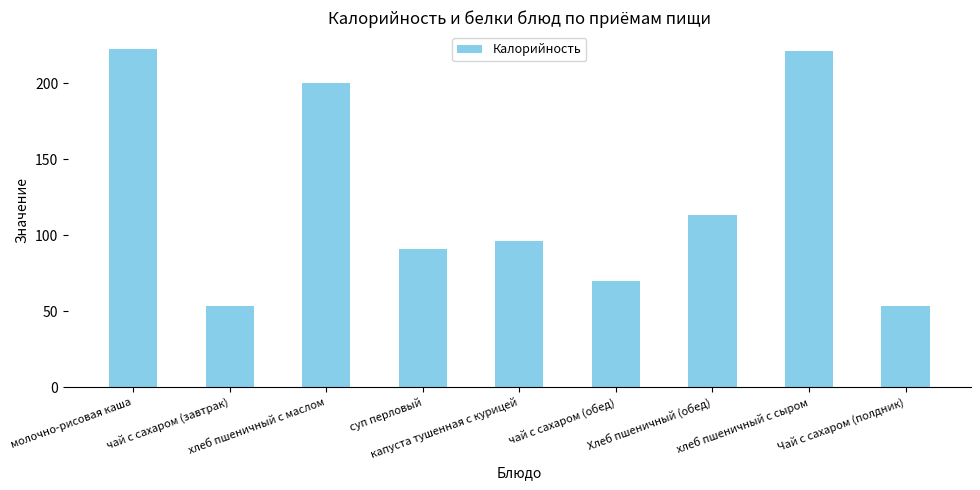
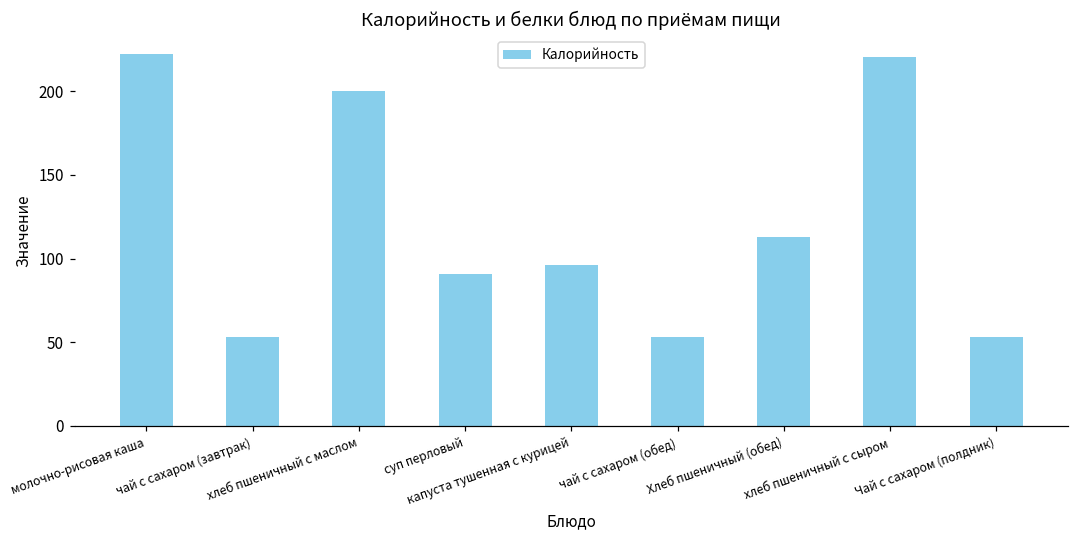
  {
    "молочно-рисовая каша": 222,
    "чай с сахаром (завтрак)": 53,
    "хлеб пшеничный с маслом": 200,
    "суп перловый": 91,
    "капуста тушенная с курицей": 96,
-   "чай с сахаром (обед)": 70,
+   "чай с сахаром (обед)": 53,
    "Хлеб пшеничный (обед)": 113,
    "хлеб пшеничный с сыром": 221,
    "Чай с сахаром (полдник)": 53
  }
